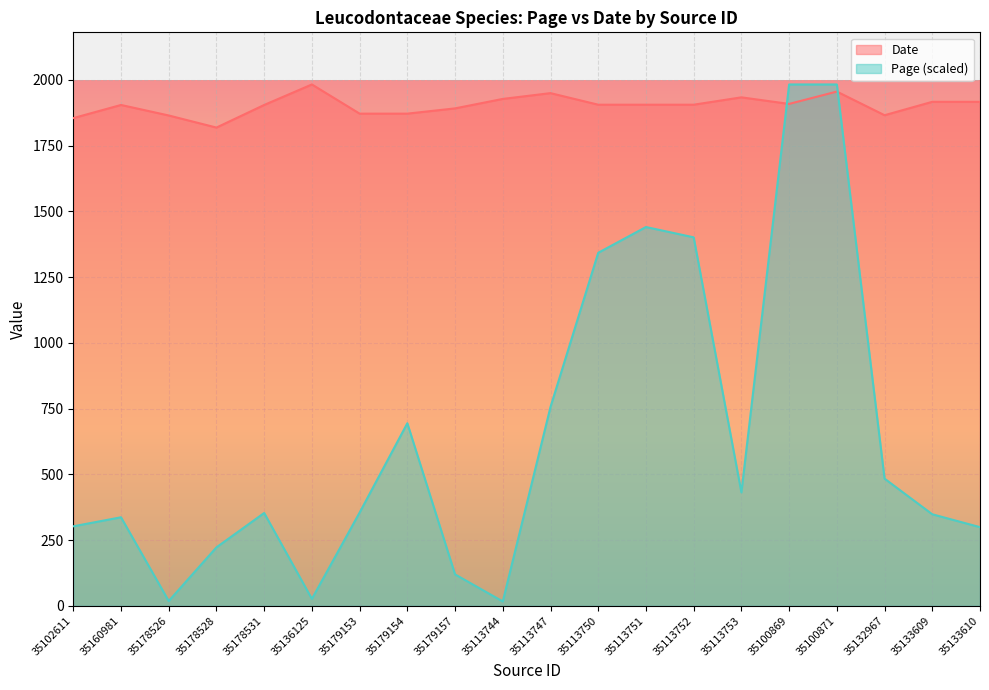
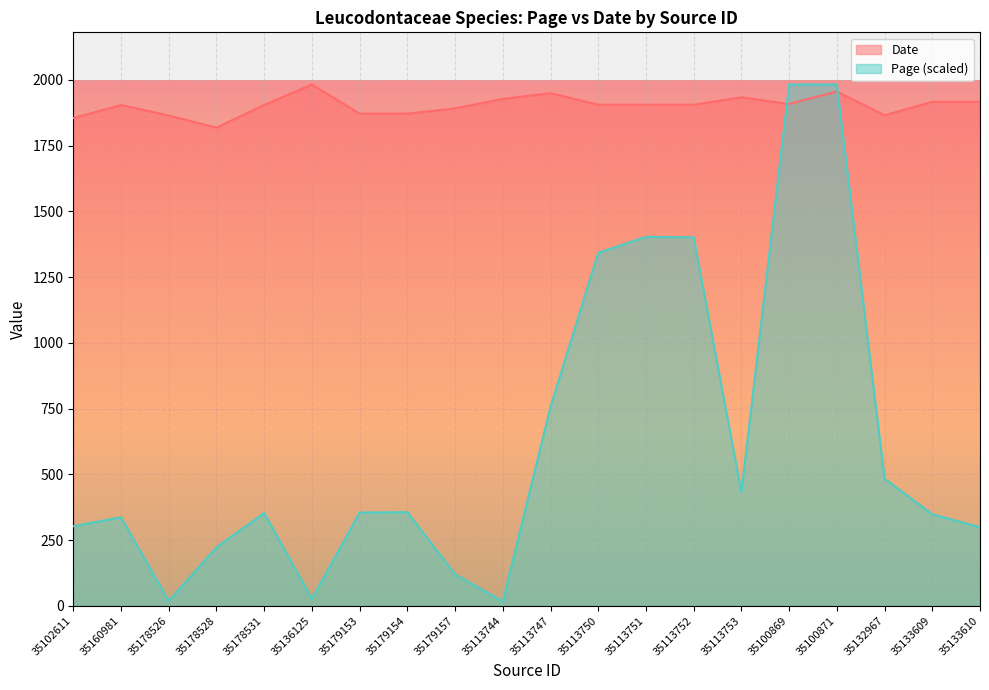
  {
    "Date": {
      "35102611": 1860,
      "35160981": 1910,
      "35178526": 1870,
      "35178528": 1820,
      "35178531": 1910,
      "35136125": 1980,
      "35179153": 1870,
      "35179154": 1870,
      "35179157": 1890,
      "35113744": 1930,
      "35113747": 1950,
      "35113750": 1910,
      "35113751": 1910,
      "35113752": 1910,
      "35113753": 1930,
      "35100869": 1910,
      "35100871": 1960,
      "35132967": 1870,
      "35133609": 1920,
      "35133610": 1920
    },
    "Page (scaled)": {
      "35102611": 300,
      "35160981": 340,
      "35178526": 20,
      "35178528": 220,
      "35178531": 350,
      "35136125": 30,
      "35179153": 350,
-     "35179154": 690,
+     "35179154": 360,
      "35179157": 120,
      "35113744": 20,
      "35113747": 760,
      "35113750": 1340,
-     "35113751": 1440,
+     "35113751": 1400,
      "35113752": 1400,
      "35113753": 430,
      "35100869": 1980,
      "35100871": 1980,
      "35132967": 480,
      "35133609": 350,
      "35133610": 300
    }
  }
